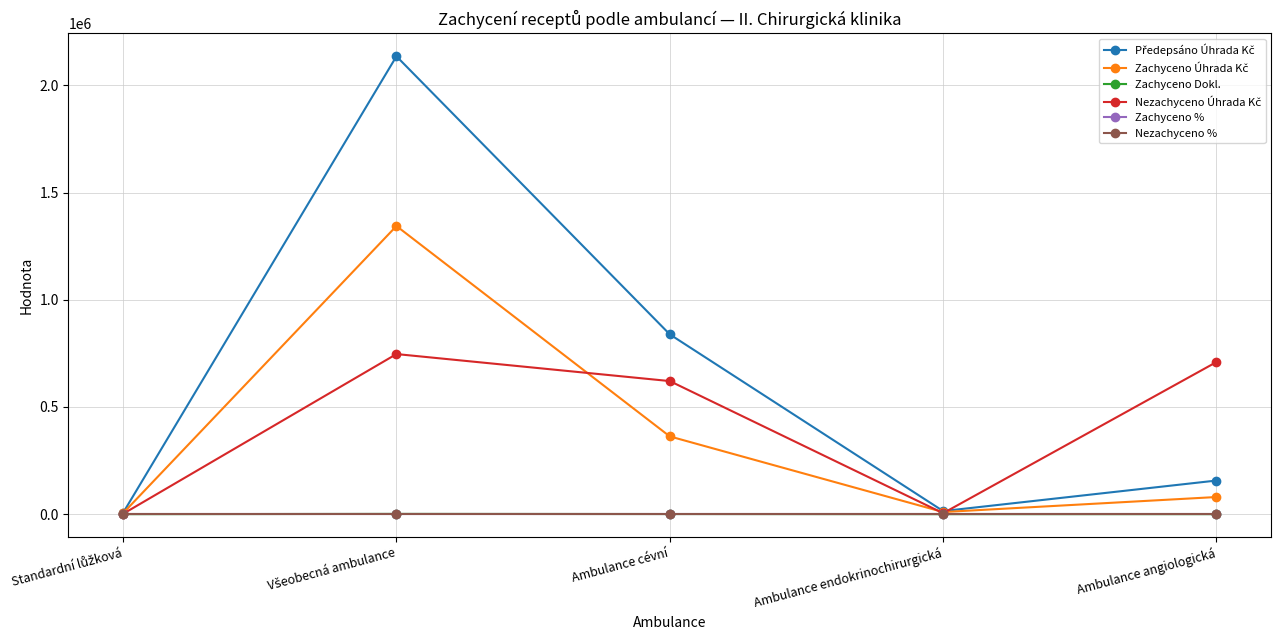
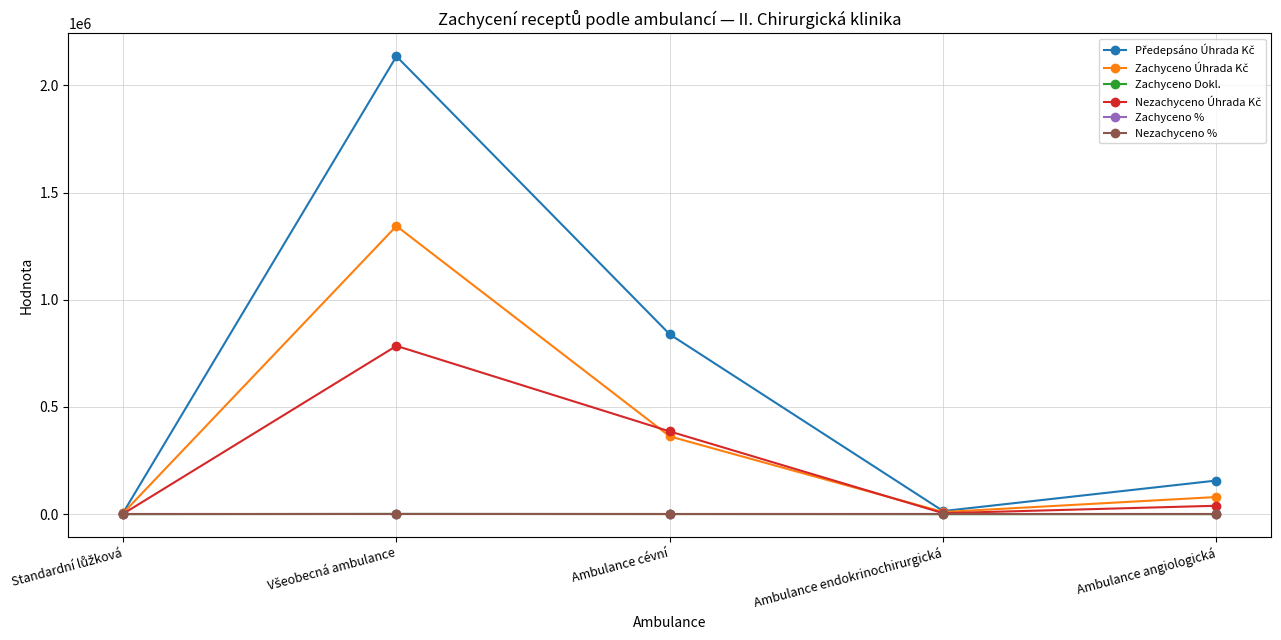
  {
    "Předepsáno Úhrada Kč": {
      "Všeobecná ambulance": 2140000,
      "Ambulance cévní": 840000,
      "Ambulance angiologická": 160000
    },
    "Zachyceno Úhrada Kč": {
      "Všeobecná ambulance": 1340000,
      "Ambulance cévní": 360000,
      "Ambulance angiologická": 80000
    },
    "Nezachyceno %": {
      "Všeobecná ambulance": 0,
      "Ambulance cévní": 0,
      "Ambulance angiologická": 0
    },
    "Nezachyceno Úhrada Kč": {
-     "Všeobecná ambulance": 750000,
-     "Ambulance cévní": 620000,
-     "Ambulance angiologická": 710000
+     "Všeobecná ambulance": 790000,
+     "Ambulance cévní": 390000,
+     "Ambulance angiologická": 40000
    }
  }
